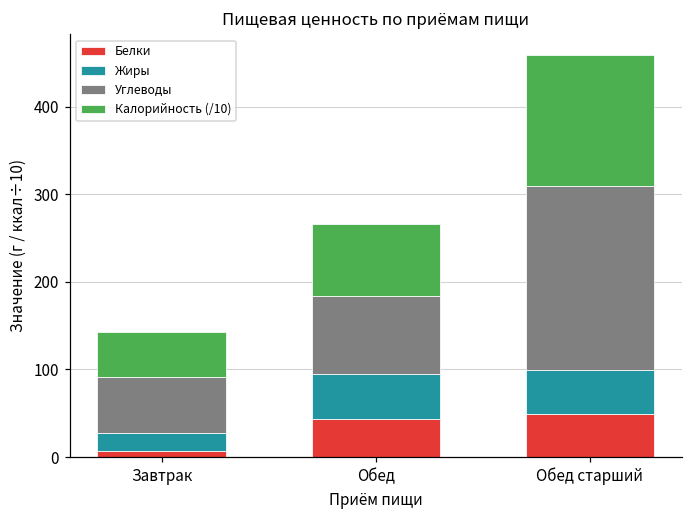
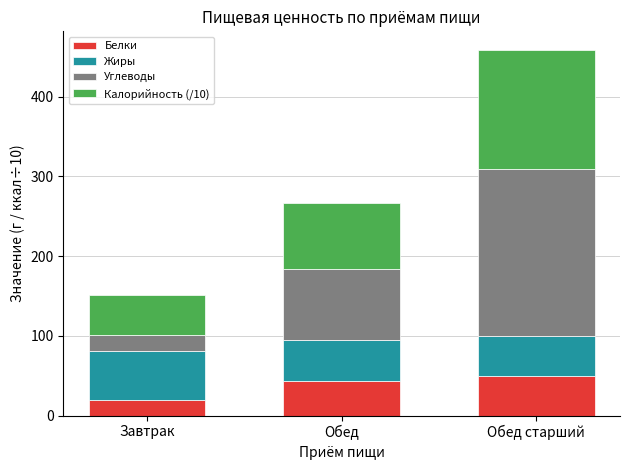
  {
    "Белки": {
-     "Завтрак": 10,
+     "Завтрак": 20,
      "Обед": 40,
      "Обед старший": 50
    },
    "Жиры": {
-     "Завтрак": 20,
+     "Завтрак": 60,
      "Обед": 50,
      "Обед старший": 50
    },
    "Углеводы": {
-     "Завтрак": 60,
+     "Завтрак": 20,
      "Обед": 90,
      "Обед старший": 210
    },
    "Калорийность (/10)": {
      "Завтрак": 50,
      "Обед": 80,
      "Обед старший": 150
    }
  }
